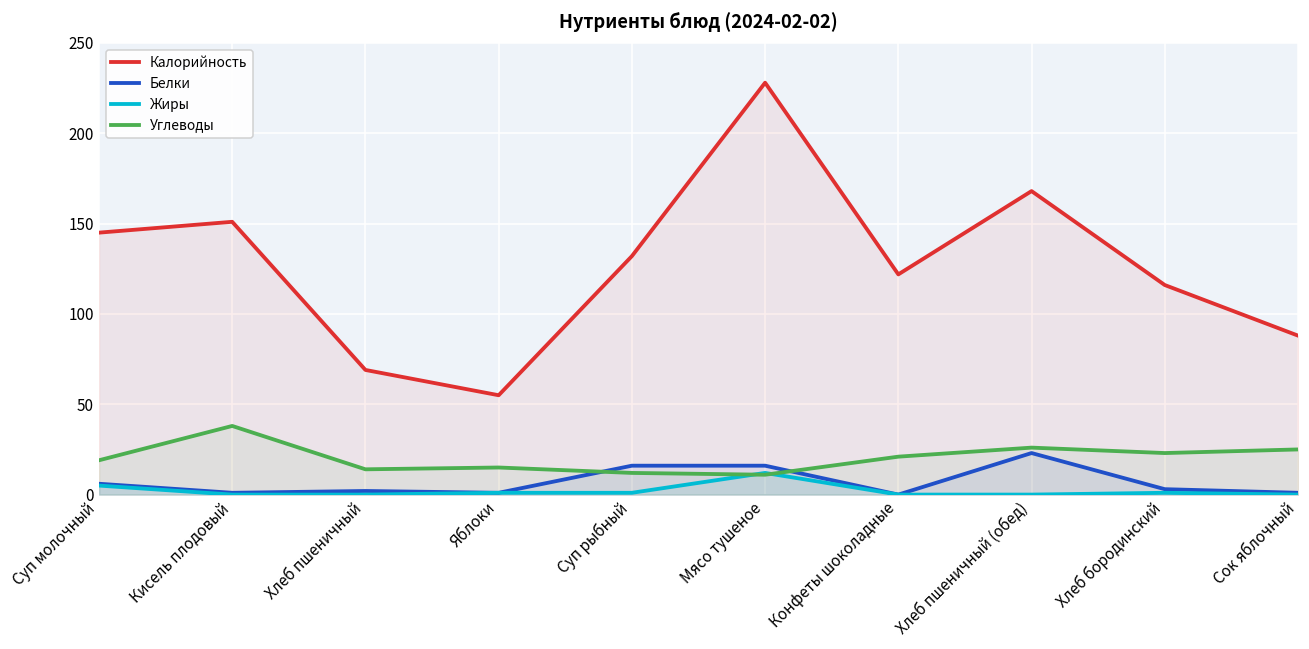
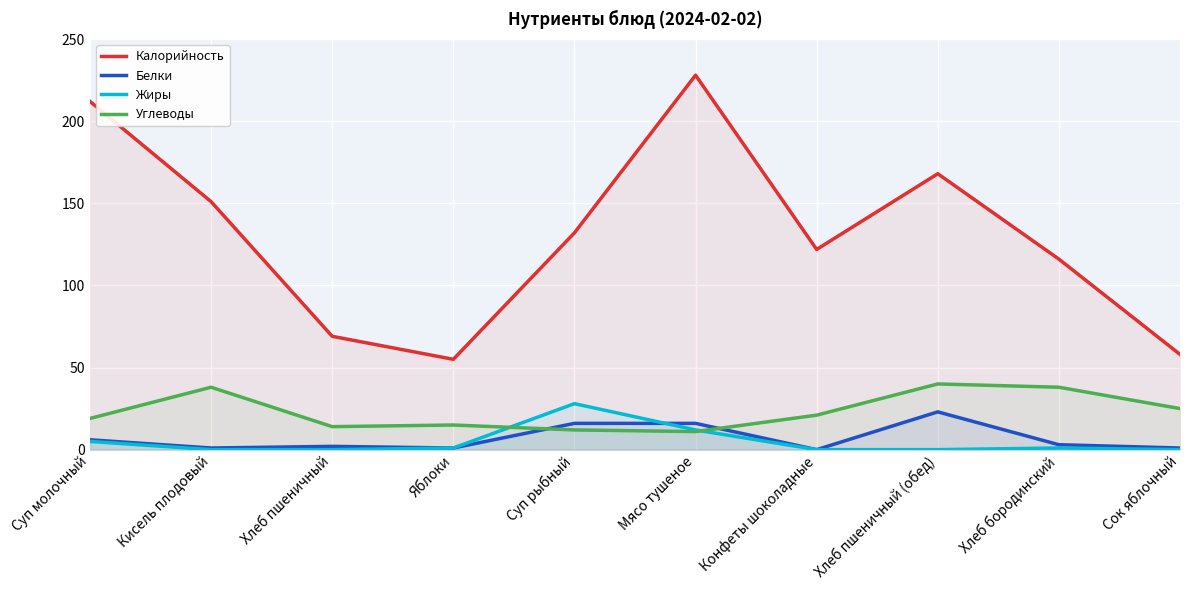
  {
    "Калорийность": {
-     "Суп молочный": 145,
+     "Суп молочный": 212,
      "Кисель плодовый": 151,
      "Хлеб пшеничный": 69,
      "Яблоки": 55,
      "Суп рыбный": 132,
      "Мясо тушеное": 228,
      "Конфеты шоколадные": 122,
      "Хлеб пшеничный (обед)": 168,
      "Хлеб бородинский": 116,
-     "Сок яблочный": 88
+     "Сок яблочный": 58
    },
    "Белки": {
      "Хлеб пшеничный": 2,
      "Суп рыбный": 16,
      "Мясо тушеное": 16,
      "Хлеб пшеничный (обед)": 23,
      "Хлеб бородинский": 3
    },
    "Жиры": {
      "Хлеб пшеничный": 0,
-     "Суп рыбный": 1,
+     "Суп рыбный": 28,
      "Хлеб пшеничный (обед)": 0,
      "Хлеб бородинский": 1
    },
    "Углеводы": {
      "Суп молочный": 19,
      "Кисель плодовый": 38,
      "Хлеб пшеничный": 14,
      "Яблоки": 15,
      "Суп рыбный": 12,
      "Конфеты шоколадные": 21,
-     "Хлеб пшеничный (обед)": 26,
-     "Хлеб бородинский": 23,
+     "Хлеб пшеничный (обед)": 40,
+     "Хлеб бородинский": 38,
      "Сок яблочный": 25
    }
  }
